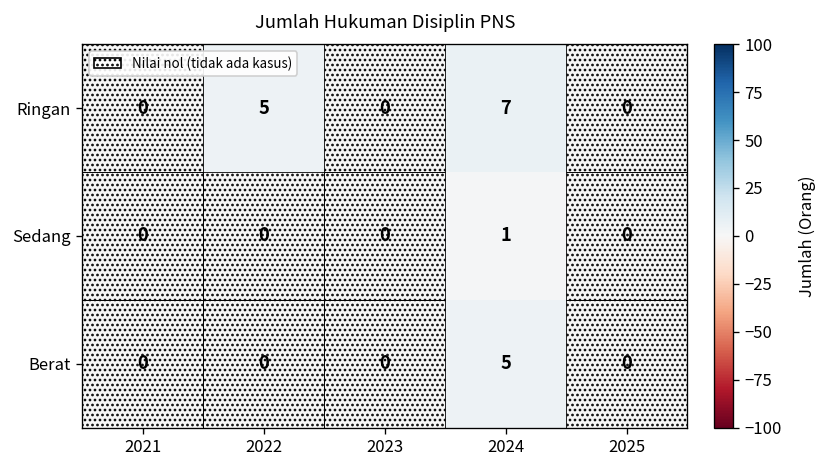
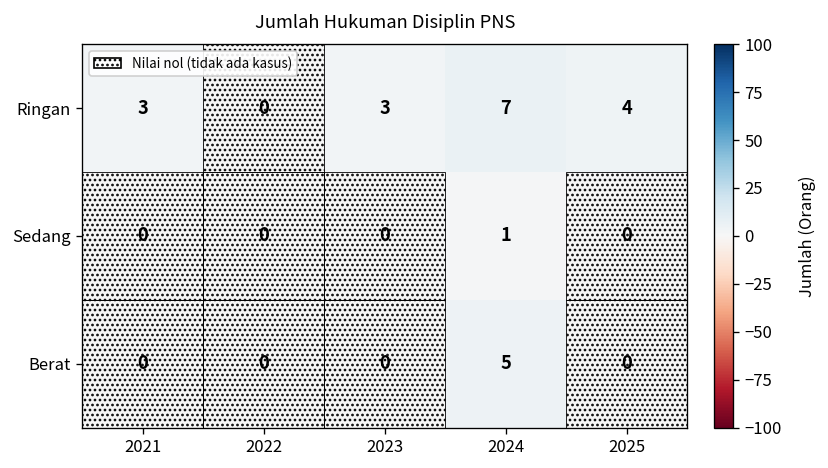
  {
    "Ringan": {
-     "2021": 0,
-     "2022": 5,
-     "2023": 0,
+     "2021": 3,
+     "2022": 0,
+     "2023": 3,
      "2024": 7,
-     "2025": 0
+     "2025": 4
    },
    "Sedang": {
      "2021": 0,
      "2022": 0,
      "2023": 0,
      "2024": 1,
      "2025": 0
    },
    "Berat": {
      "2021": 0,
      "2022": 0,
      "2023": 0,
      "2024": 5,
      "2025": 0
    }
  }
